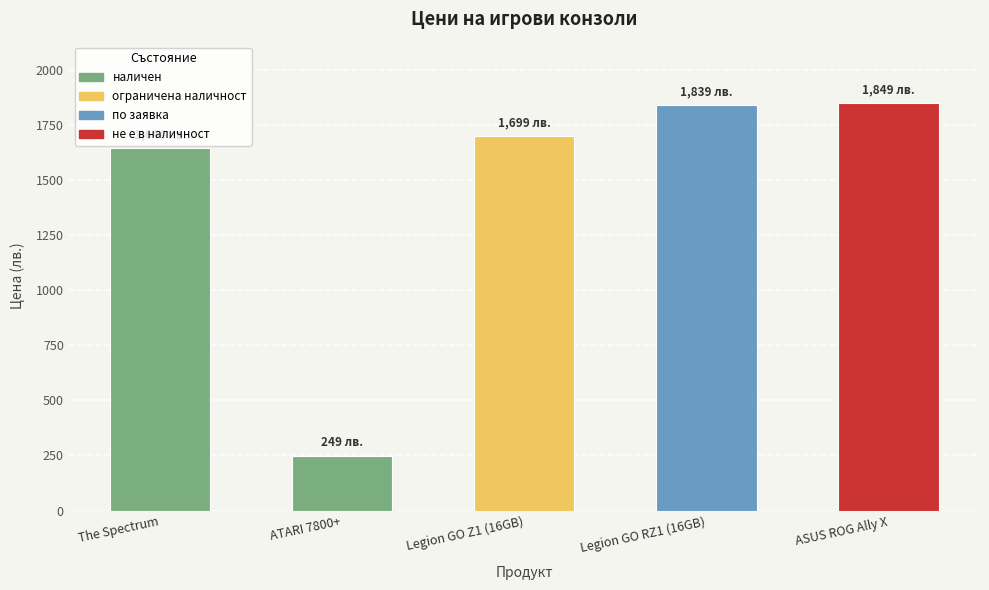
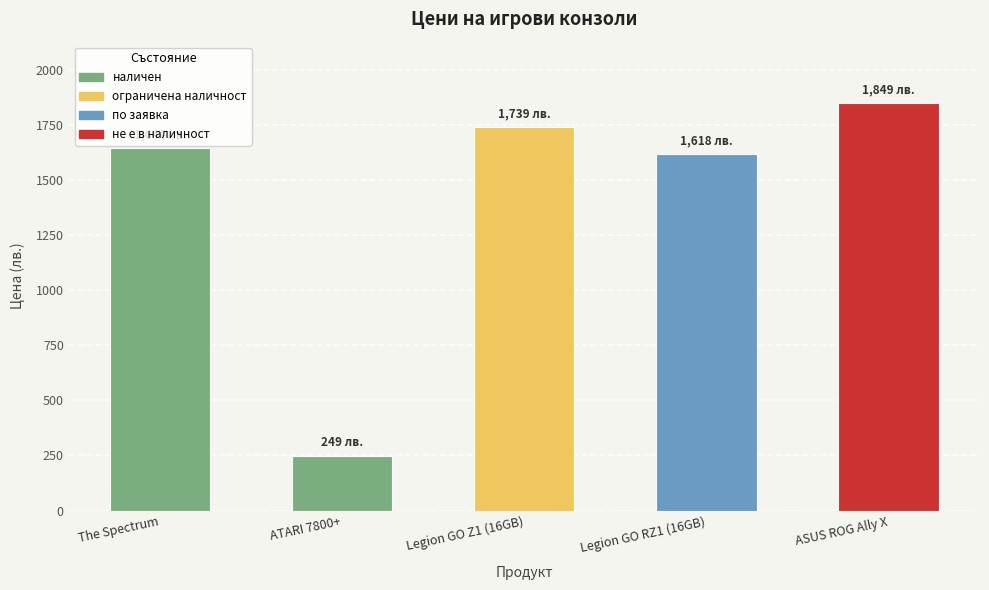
  {
    "ATARI 7800+": "249",
-   "Legion GO Z1 (16GB)": "1,699",
-   "Legion GO RZ1 (16GB)": "1,839",
+   "Legion GO Z1 (16GB)": "1,739",
+   "Legion GO RZ1 (16GB)": "1,618",
    "ASUS ROG Ally X": "1,849"
  }
